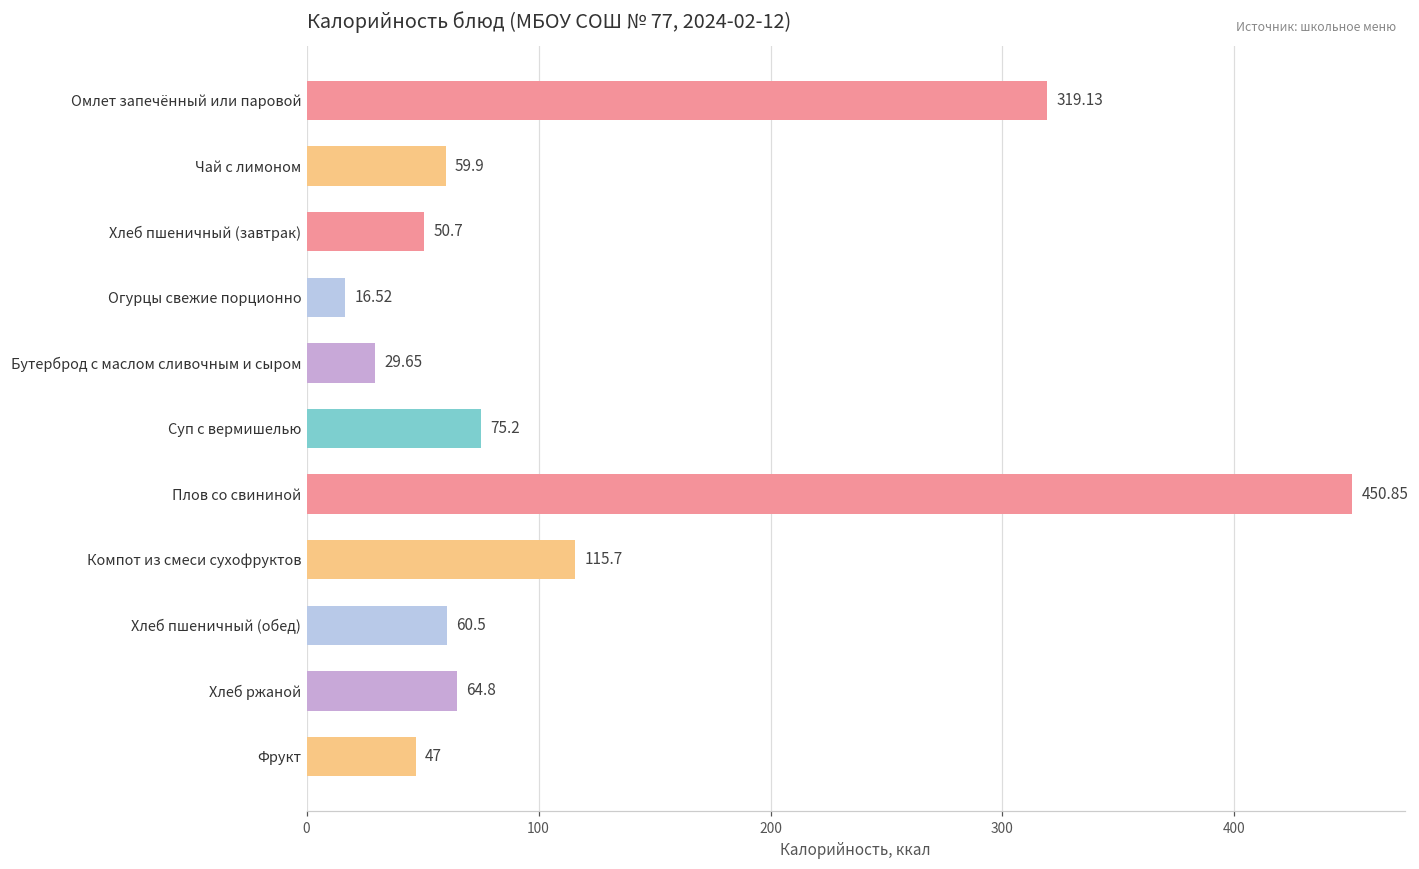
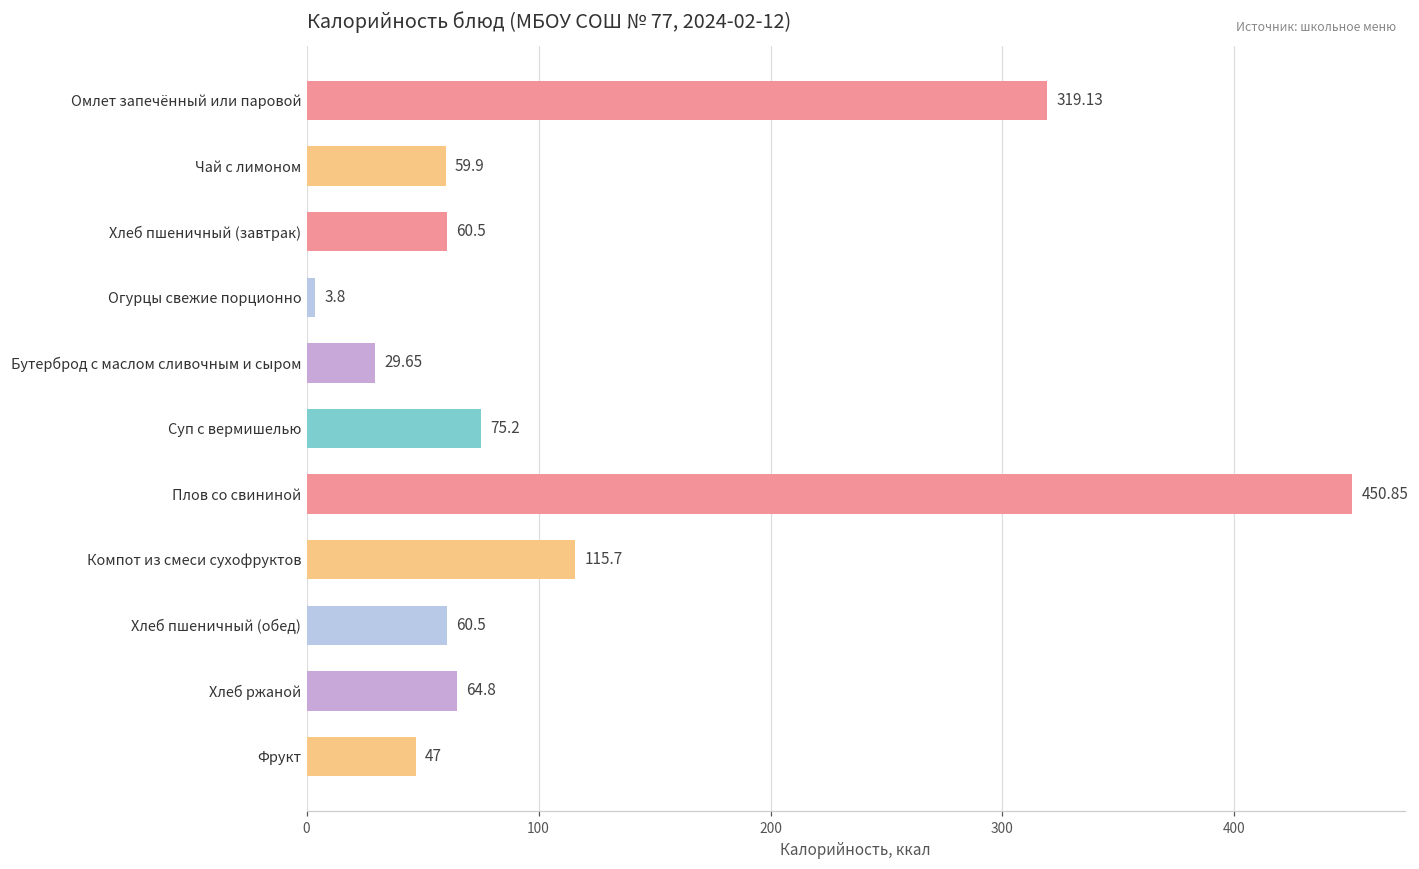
  {
    "Омлет запечённый или паровой": 319.13,
    "Чай с лимоном": 59.9,
-   "Хлеб пшеничный (завтрак)": 50.7,
-   "Огурцы свежие порционно": 16.52,
+   "Хлеб пшеничный (завтрак)": 60.5,
+   "Огурцы свежие порционно": 3.8,
    "Бутерброд с маслом сливочным и сыром": 29.65,
    "Суп с вермишелью": 75.2,
    "Плов со свининой": 450.85,
    "Компот из смеси сухофруктов": 115.7,
    "Хлеб пшеничный (обед)": 60.5,
    "Хлеб ржаной": 64.8,
    "Фрукт": 47
  }
